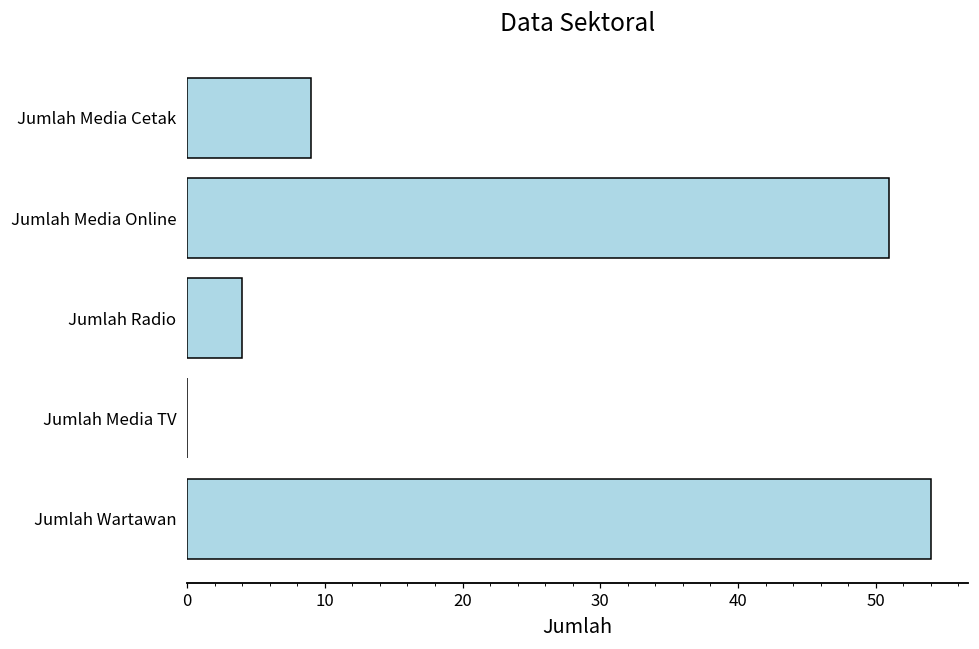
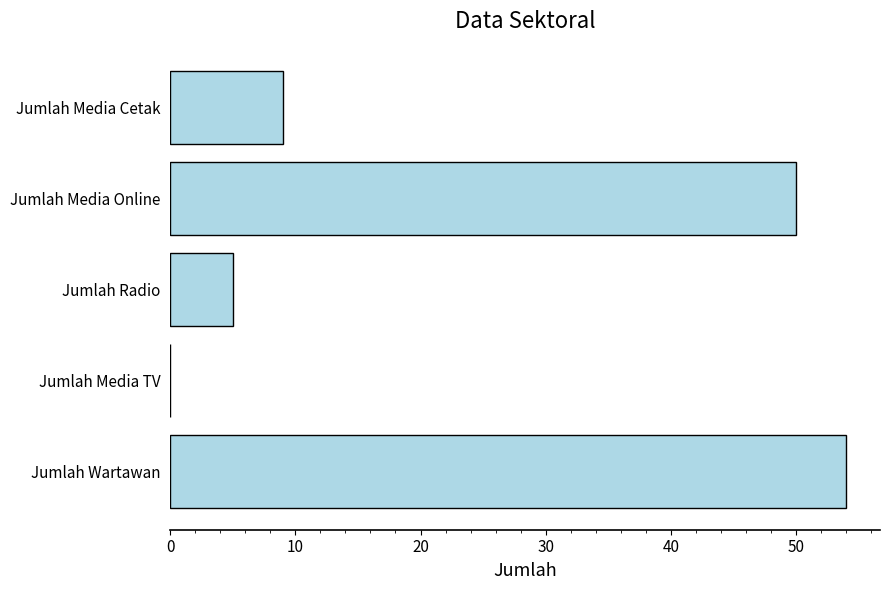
  {
    "Jumlah Media Cetak": 9,
-   "Jumlah Media Online": 51,
-   "Jumlah Radio": 4,
+   "Jumlah Media Online": 50,
+   "Jumlah Radio": 5,
    "Jumlah Media TV": 0,
    "Jumlah Wartawan": 54
  }
